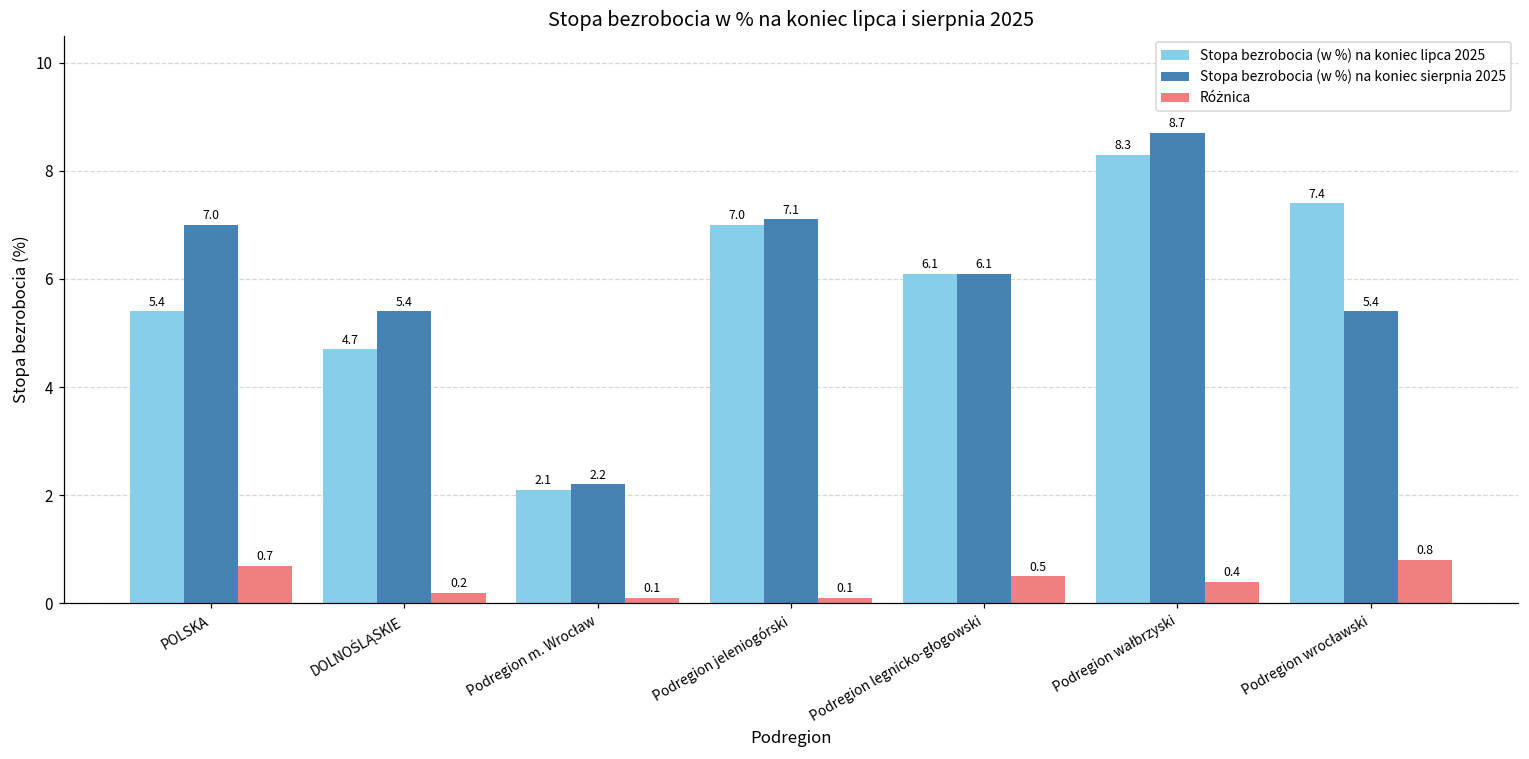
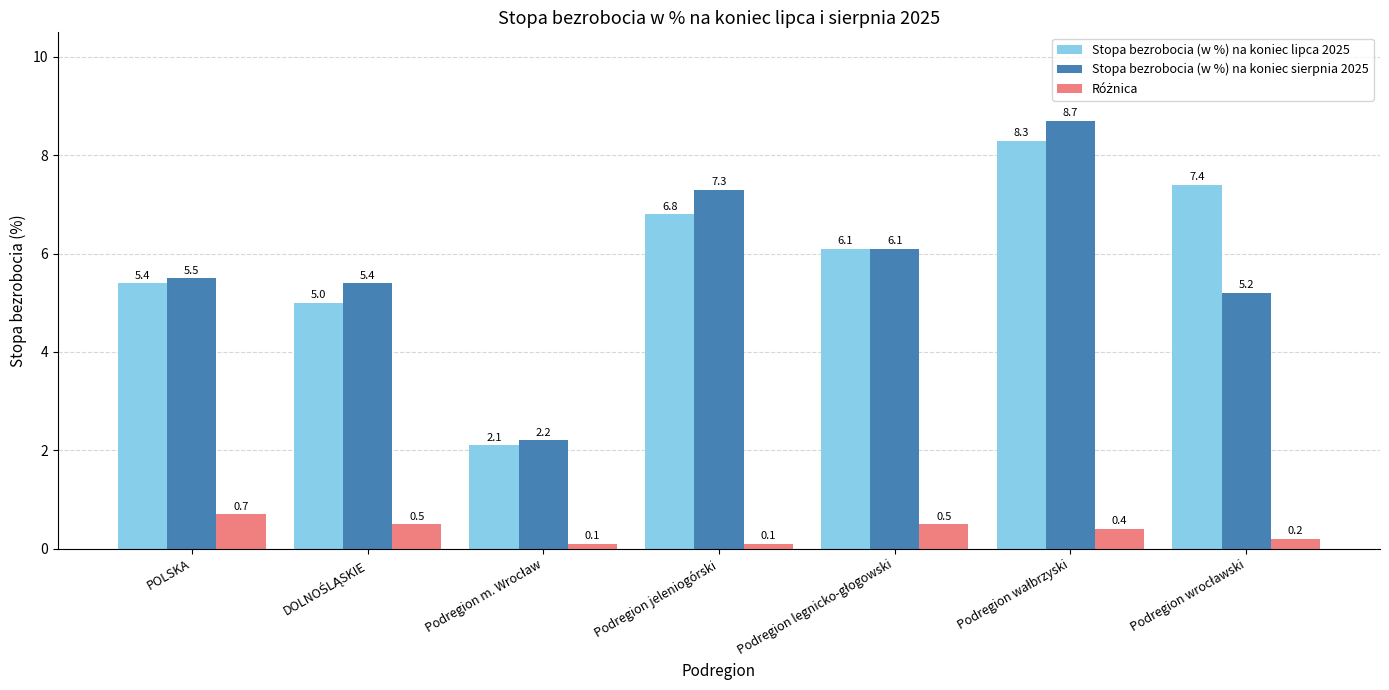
  {
    "Stopa bezrobocia (w %) na koniec lipca 2025": {
      "POLSKA": 5.4,
-     "DOLNOŚLĄSKIE": 4.7,
+     "DOLNOŚLĄSKIE": 5.0,
      "Podregion m. Wrocław": 2.1,
-     "Podregion jeleniogórski": 7.0,
+     "Podregion jeleniogórski": 6.8,
      "Podregion legnicko-głogowski": 6.1,
      "Podregion wałbrzyski": 8.3,
      "Podregion wrocławski": 7.4
    },
    "Stopa bezrobocia (w %) na koniec sierpnia 2025": {
-     "POLSKA": 7.0,
+     "POLSKA": 5.5,
      "DOLNOŚLĄSKIE": 5.4,
      "Podregion m. Wrocław": 2.2,
-     "Podregion jeleniogórski": 7.1,
+     "Podregion jeleniogórski": 7.3,
      "Podregion legnicko-głogowski": 6.1,
      "Podregion wałbrzyski": 8.7,
-     "Podregion wrocławski": 5.4
+     "Podregion wrocławski": 5.2
    },
    "Różnica": {
      "POLSKA": 0.7,
-     "DOLNOŚLĄSKIE": 0.2,
+     "DOLNOŚLĄSKIE": 0.5,
      "Podregion m. Wrocław": 0.1,
      "Podregion jeleniogórski": 0.1,
      "Podregion legnicko-głogowski": 0.5,
      "Podregion wałbrzyski": 0.4,
-     "Podregion wrocławski": 0.8
+     "Podregion wrocławski": 0.2
    }
  }
